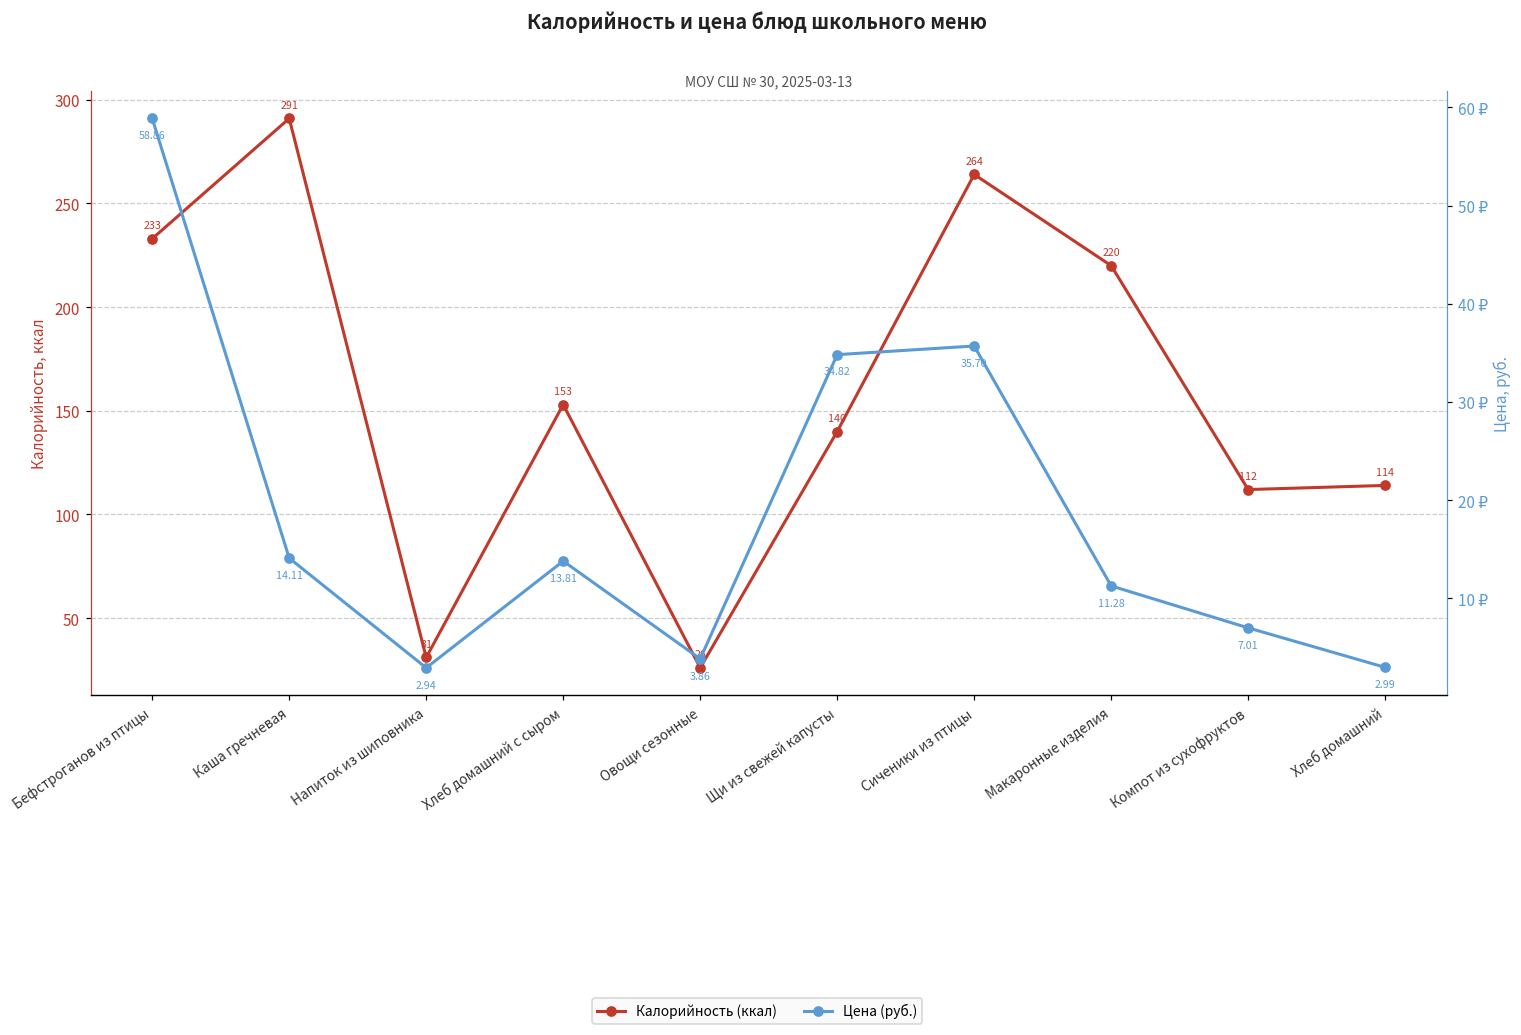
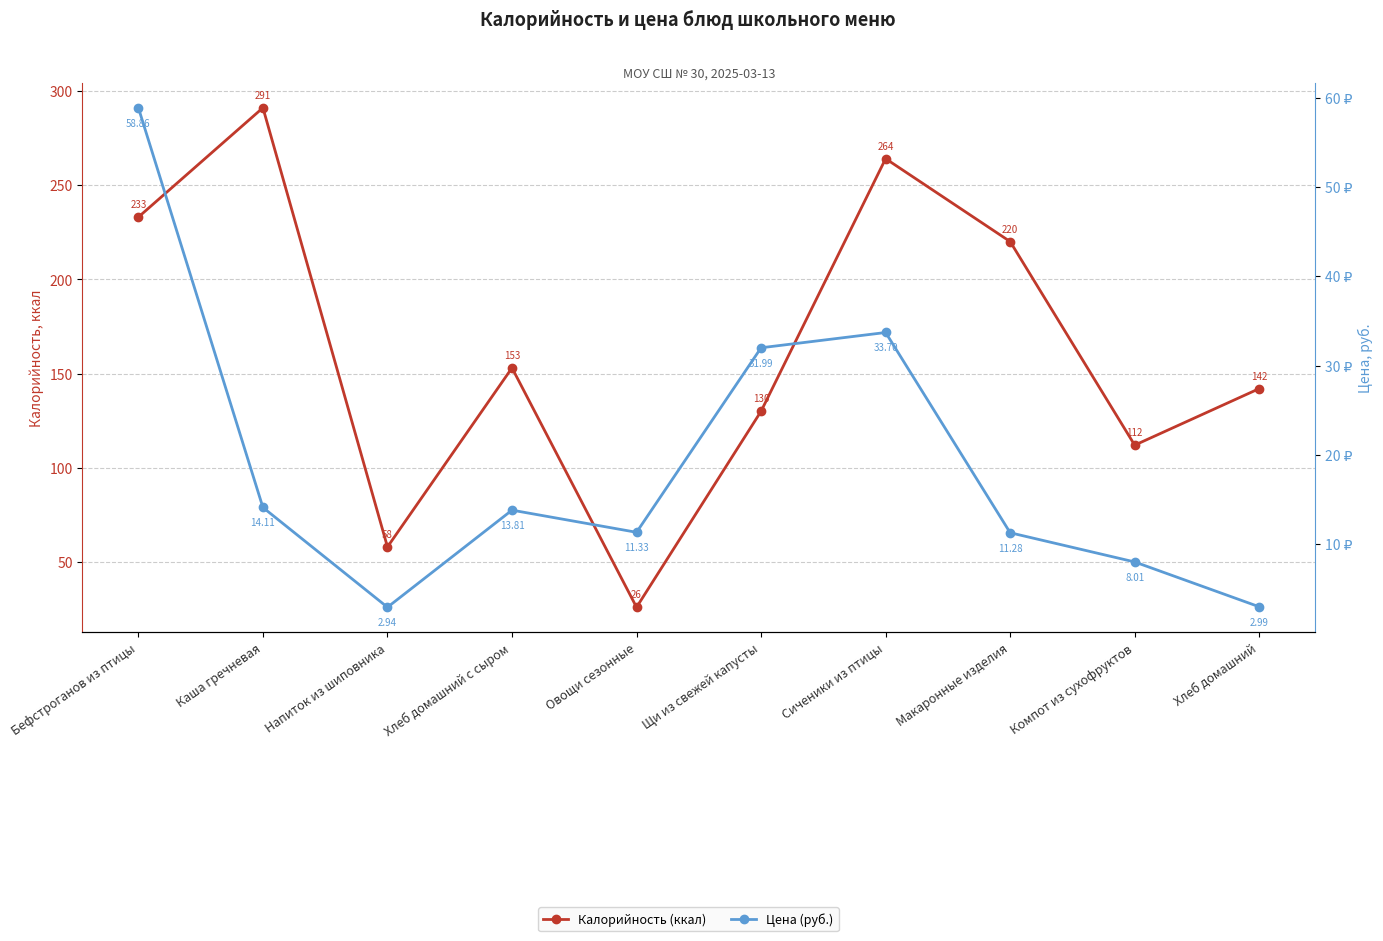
  {
    "Калорийность (ккал)": {
      "Бефстроганов из птицы": 233,
      "Каша гречневая": 291,
-     "Напиток из шиповника": 31,
+     "Напиток из шиповника": 58,
      "Хлеб домашний с сыром": 153,
-     "Щи из свежей капусты": 140,
+     "Щи из свежей капусты": 130,
      "Сиченики из птицы": 264,
      "Макаронные изделия": 220,
      "Компот из сухофруктов": 112,
-     "Хлеб домашний": 114
+     "Хлеб домашний": 142
    },
    "Цена (руб.)": {
      "Бефстроганов из птицы": 58.86,
      "Каша гречневая": 14.11,
      "Напиток из шиповника": 2.94,
      "Хлеб домашний с сыром": 13.81,
-     "Овощи сезонные": 3.86,
-     "Щи из свежей капусты": 34.82,
-     "Сиченики из птицы": 35.70,
+     "Овощи сезонные": 11.33,
+     "Щи из свежей капусты": 31.99,
+     "Сиченики из птицы": 33.70,
      "Макаронные изделия": 11.28,
-     "Компот из сухофруктов": 7.01,
+     "Компот из сухофруктов": 8.01,
      "Хлеб домашний": 2.99
    }
  }
